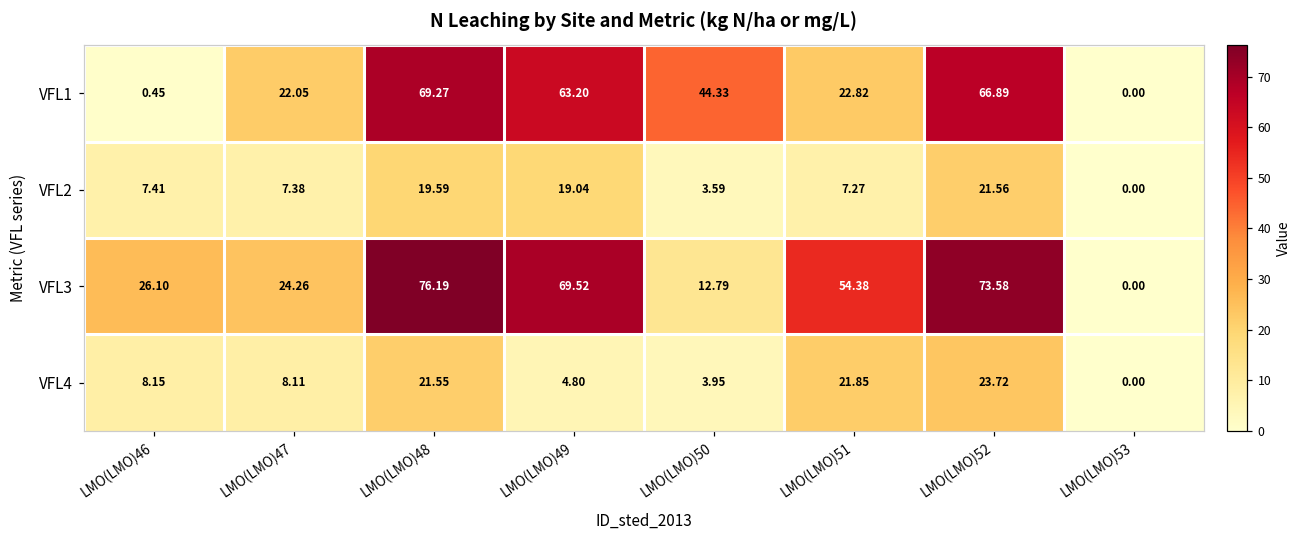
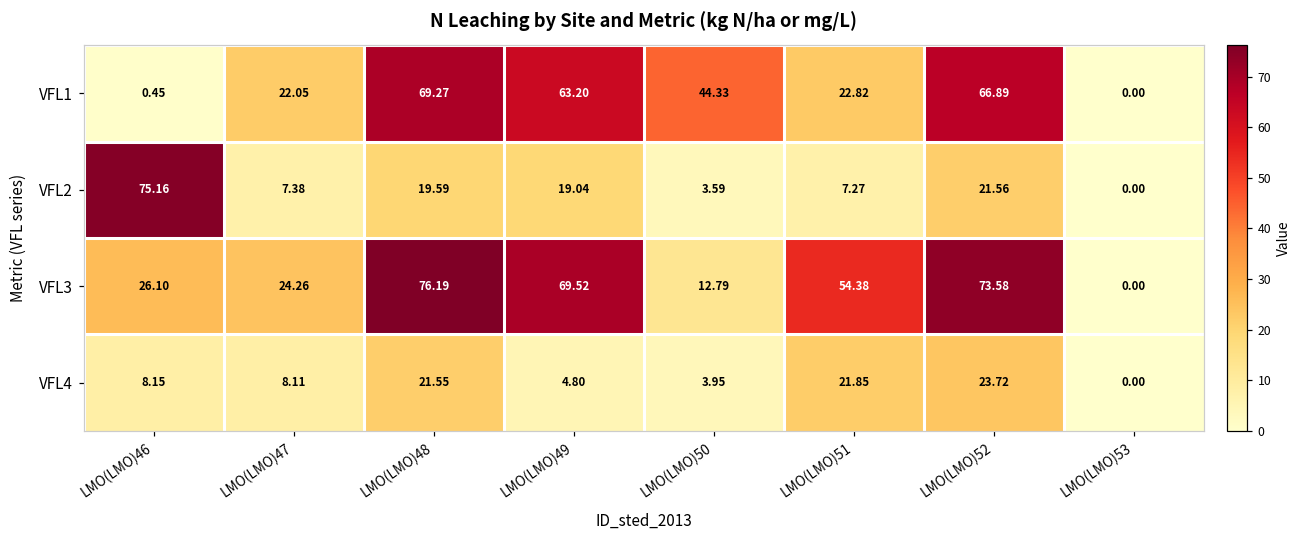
  {
    "VFL1": {
      "LMO(LMO)46": 0.45,
      "LMO(LMO)47": 22.05,
      "LMO(LMO)48": 69.27,
      "LMO(LMO)49": 63.20,
      "LMO(LMO)50": 44.33,
      "LMO(LMO)51": 22.82,
      "LMO(LMO)52": 66.89,
      "LMO(LMO)53": 0.00
    },
    "VFL2": {
-     "LMO(LMO)46": 7.41,
+     "LMO(LMO)46": 75.16,
      "LMO(LMO)47": 7.38,
      "LMO(LMO)48": 19.59,
      "LMO(LMO)49": 19.04,
      "LMO(LMO)50": 3.59,
      "LMO(LMO)51": 7.27,
      "LMO(LMO)52": 21.56,
      "LMO(LMO)53": 0.00
    },
    "VFL3": {
      "LMO(LMO)46": 26.10,
      "LMO(LMO)47": 24.26,
      "LMO(LMO)48": 76.19,
      "LMO(LMO)49": 69.52,
      "LMO(LMO)50": 12.79,
      "LMO(LMO)51": 54.38,
      "LMO(LMO)52": 73.58,
      "LMO(LMO)53": 0.00
    },
    "VFL4": {
      "LMO(LMO)46": 8.15,
      "LMO(LMO)47": 8.11,
      "LMO(LMO)48": 21.55,
      "LMO(LMO)49": 4.80,
      "LMO(LMO)50": 3.95,
      "LMO(LMO)51": 21.85,
      "LMO(LMO)52": 23.72,
      "LMO(LMO)53": 0.00
    }
  }
